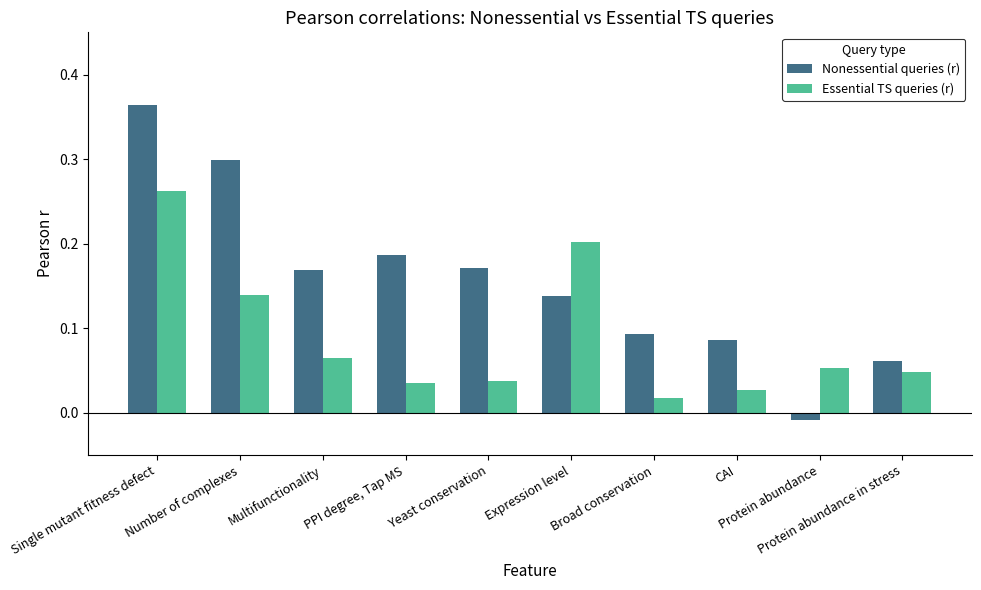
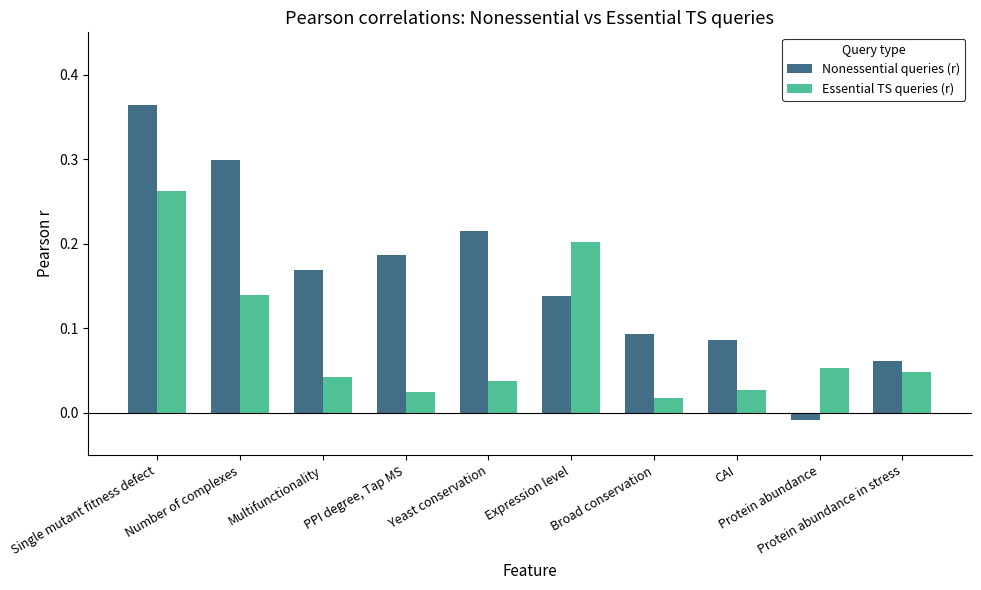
  {
    "Nonessential queries (r)": {
      "Single mutant fitness defect": 0.36,
      "Number of complexes": 0.30,
      "Multifunctionality": 0.17,
      "PPI degree, Tap MS": 0.19,
-     "Yeast conservation": 0.17,
+     "Yeast conservation": 0.22,
      "Expression level": 0.14,
      "Broad conservation": 0.09,
      "CAI": 0.09,
      "Protein abundance": -0.01,
      "Protein abundance in stress": 0.06
    },
    "Essential TS queries (r)": {
      "Single mutant fitness defect": 0.26,
      "Number of complexes": 0.14,
-     "Multifunctionality": 0.07,
-     "PPI degree, Tap MS": 0.04,
+     "Multifunctionality": 0.04,
+     "PPI degree, Tap MS": 0.02,
      "Yeast conservation": 0.04,
      "Expression level": 0.20,
      "Broad conservation": 0.02,
      "CAI": 0.03,
      "Protein abundance": 0.05,
      "Protein abundance in stress": 0.05
    }
  }
